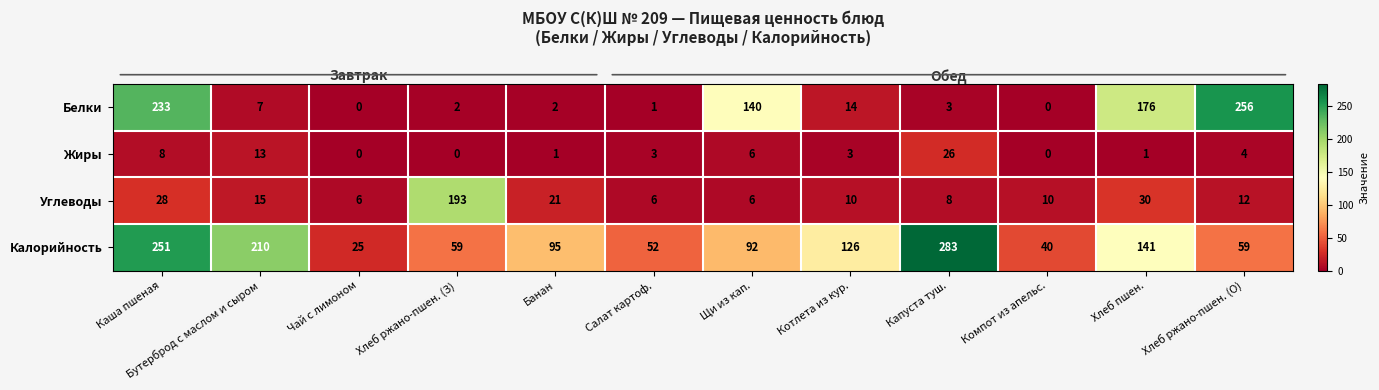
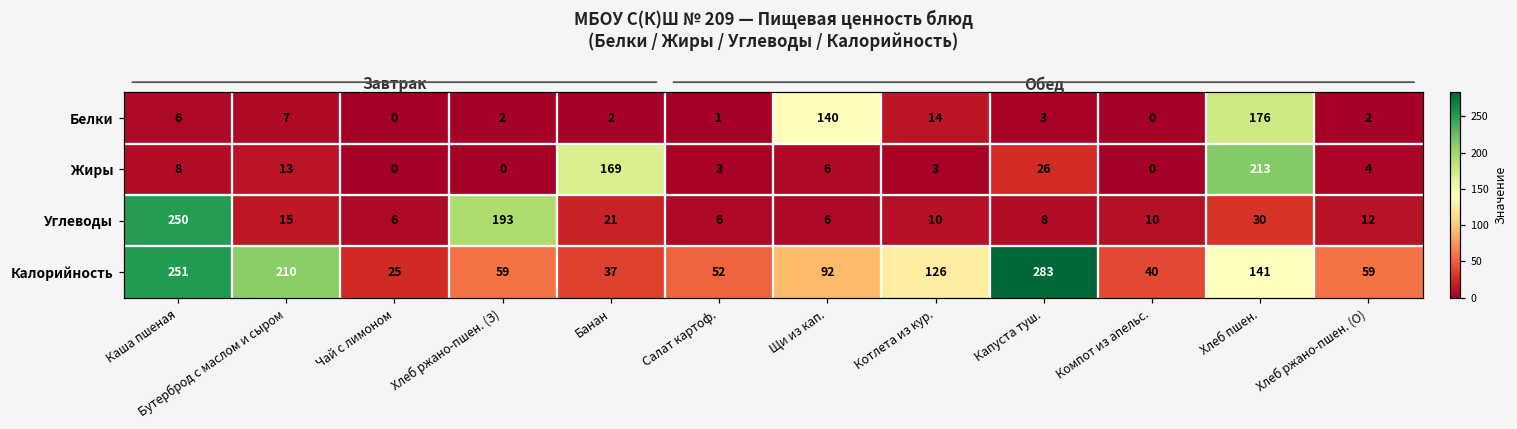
  {
    "Белки": {
-     "Каша пшеная": 233,
+     "Каша пшеная": 6,
      "Бутерброд с маслом и сыром": 7,
      "Чай с лимоном": 0,
      "Хлеб ржано-пшен. (З)": 2,
      "Банан": 2,
      "Салат картоф.": 1,
      "Щи из кап.": 140,
      "Котлета из кур.": 14,
      "Капуста туш.": 3,
      "Компот из апельс.": 0,
      "Хлеб пшен.": 176,
-     "Хлеб ржано-пшен. (О)": 256
+     "Хлеб ржано-пшен. (О)": 2
    },
    "Жиры": {
      "Каша пшеная": 8,
      "Бутерброд с маслом и сыром": 13,
      "Чай с лимоном": 0,
      "Хлеб ржано-пшен. (З)": 0,
-     "Банан": 1,
+     "Банан": 169,
      "Салат картоф.": 3,
      "Щи из кап.": 6,
      "Котлета из кур.": 3,
      "Капуста туш.": 26,
      "Компот из апельс.": 0,
-     "Хлеб пшен.": 1,
+     "Хлеб пшен.": 213,
      "Хлеб ржано-пшен. (О)": 4
    },
    "Углеводы": {
-     "Каша пшеная": 28,
+     "Каша пшеная": 250,
      "Бутерброд с маслом и сыром": 15,
      "Чай с лимоном": 6,
      "Хлеб ржано-пшен. (З)": 193,
      "Банан": 21,
      "Салат картоф.": 6,
      "Щи из кап.": 6,
      "Котлета из кур.": 10,
      "Капуста туш.": 8,
      "Компот из апельс.": 10,
      "Хлеб пшен.": 30,
      "Хлеб ржано-пшен. (О)": 12
    },
    "Калорийность": {
      "Каша пшеная": 251,
      "Бутерброд с маслом и сыром": 210,
      "Чай с лимоном": 25,
      "Хлеб ржано-пшен. (З)": 59,
-     "Банан": 95,
+     "Банан": 37,
      "Салат картоф.": 52,
      "Щи из кап.": 92,
      "Котлета из кур.": 126,
      "Капуста туш.": 283,
      "Компот из апельс.": 40,
      "Хлеб пшен.": 141,
      "Хлеб ржано-пшен. (О)": 59
    }
  }
